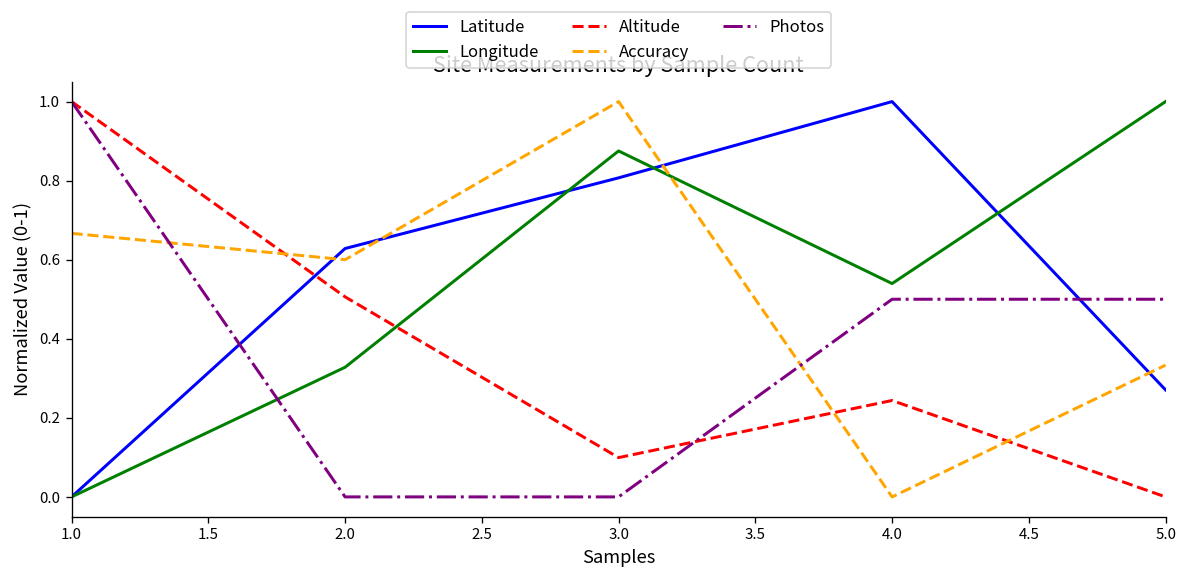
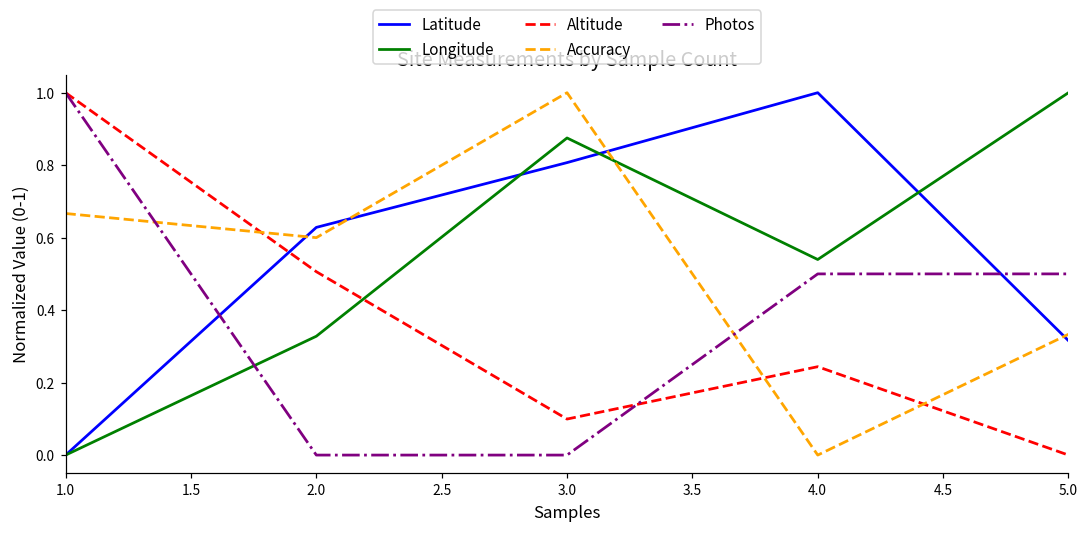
  {
    "Latitude": {
      "2.0": 0.63,
      "3.0": 0.81,
      "4.0": 1.00,
-     "5.0": 0.27
+     "5.0": 0.32
    },
    "Longitude": {
      "2.0": 0.33,
      "3.0": 0.88,
      "4.0": 0.54,
      "5.0": 1.00
    },
    "Altitude": {
      "2.0": 0.51,
      "3.0": 0.10,
      "4.0": 0.24,
      "5.0": 0.00
    },
    "Accuracy": {
      "1.0": 0.67,
      "2.0": 0.60,
      "3.0": 1.00,
      "4.0": 0.00,
      "5.0": 0.33
    },
    "Photos": {
      "2.0": 0.00,
      "3.0": 0.00,
      "4.0": 0.50,
      "5.0": 0.50
    }
  }
